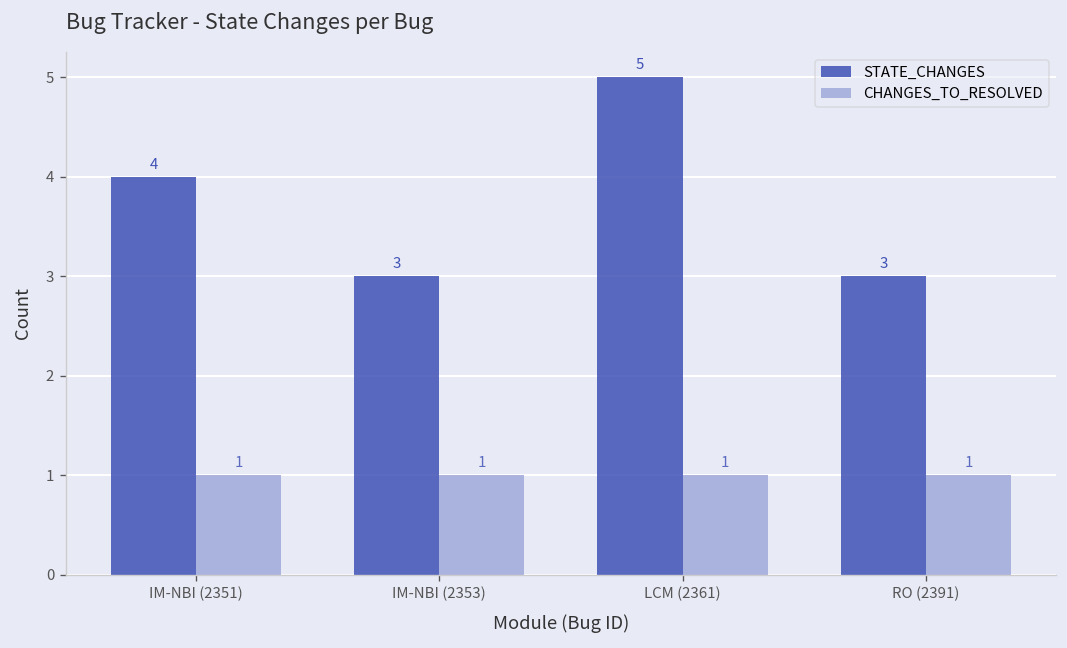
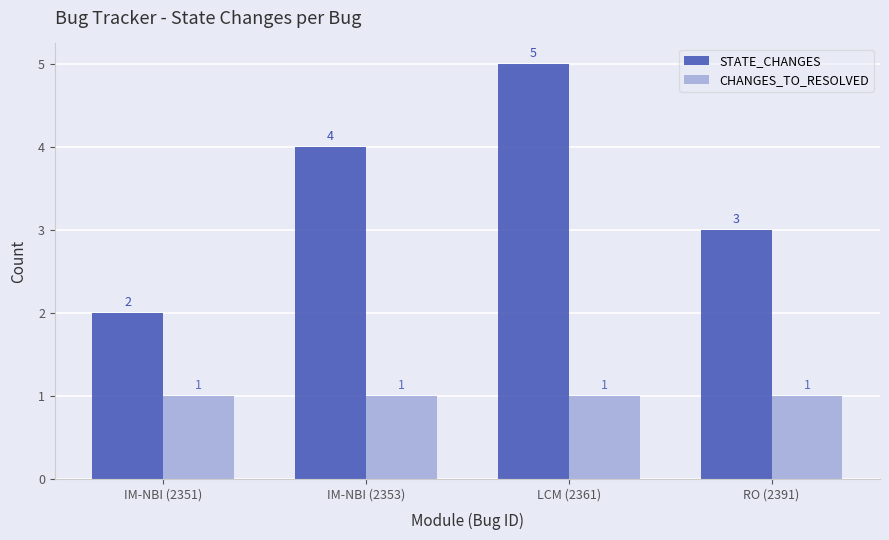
  {
    "STATE_CHANGES": {
-     "IM-NBI (2351)": 4,
-     "IM-NBI (2353)": 3,
+     "IM-NBI (2351)": 2,
+     "IM-NBI (2353)": 4,
      "LCM (2361)": 5,
      "RO (2391)": 3
    },
    "CHANGES_TO_RESOLVED": {
      "IM-NBI (2351)": 1,
      "IM-NBI (2353)": 1,
      "LCM (2361)": 1,
      "RO (2391)": 1
    }
  }
